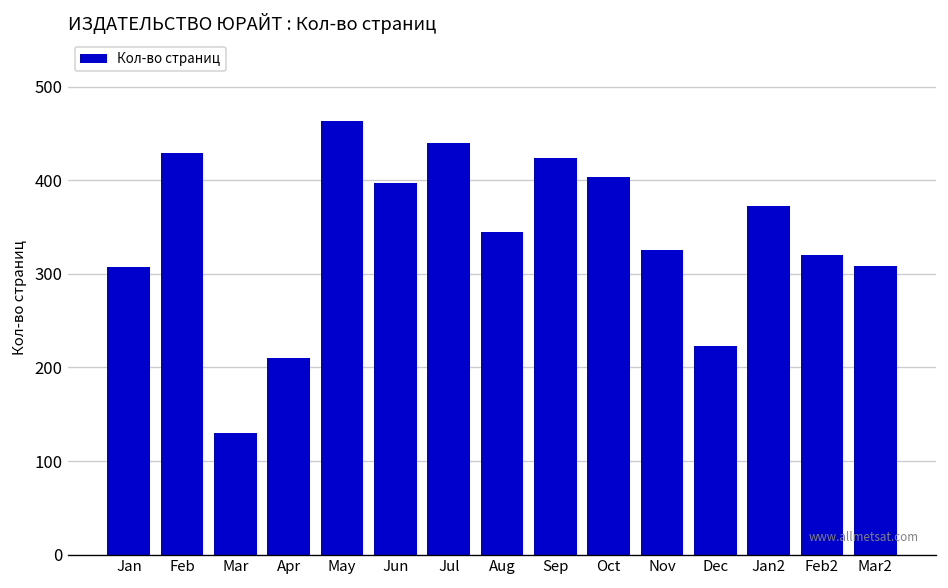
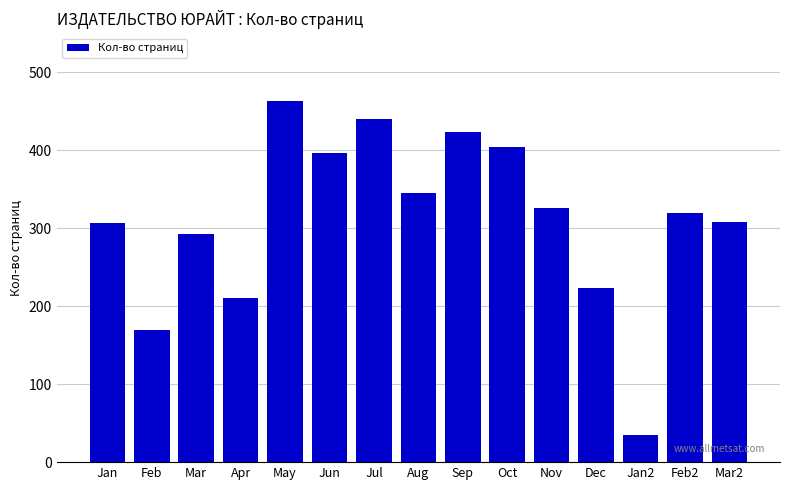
  {
    "Jan": 310,
-   "Feb": 430,
-   "Mar": 130,
+   "Feb": 170,
+   "Mar": 290,
    "Apr": 210,
    "May": 460,
    "Jun": 400,
    "Jul": 440,
    "Aug": 350,
    "Sep": 420,
    "Oct": 400,
    "Nov": 330,
    "Dec": 220,
-   "Jan2": 370,
+   "Jan2": 40,
    "Feb2": 320,
    "Mar2": 310
  }
